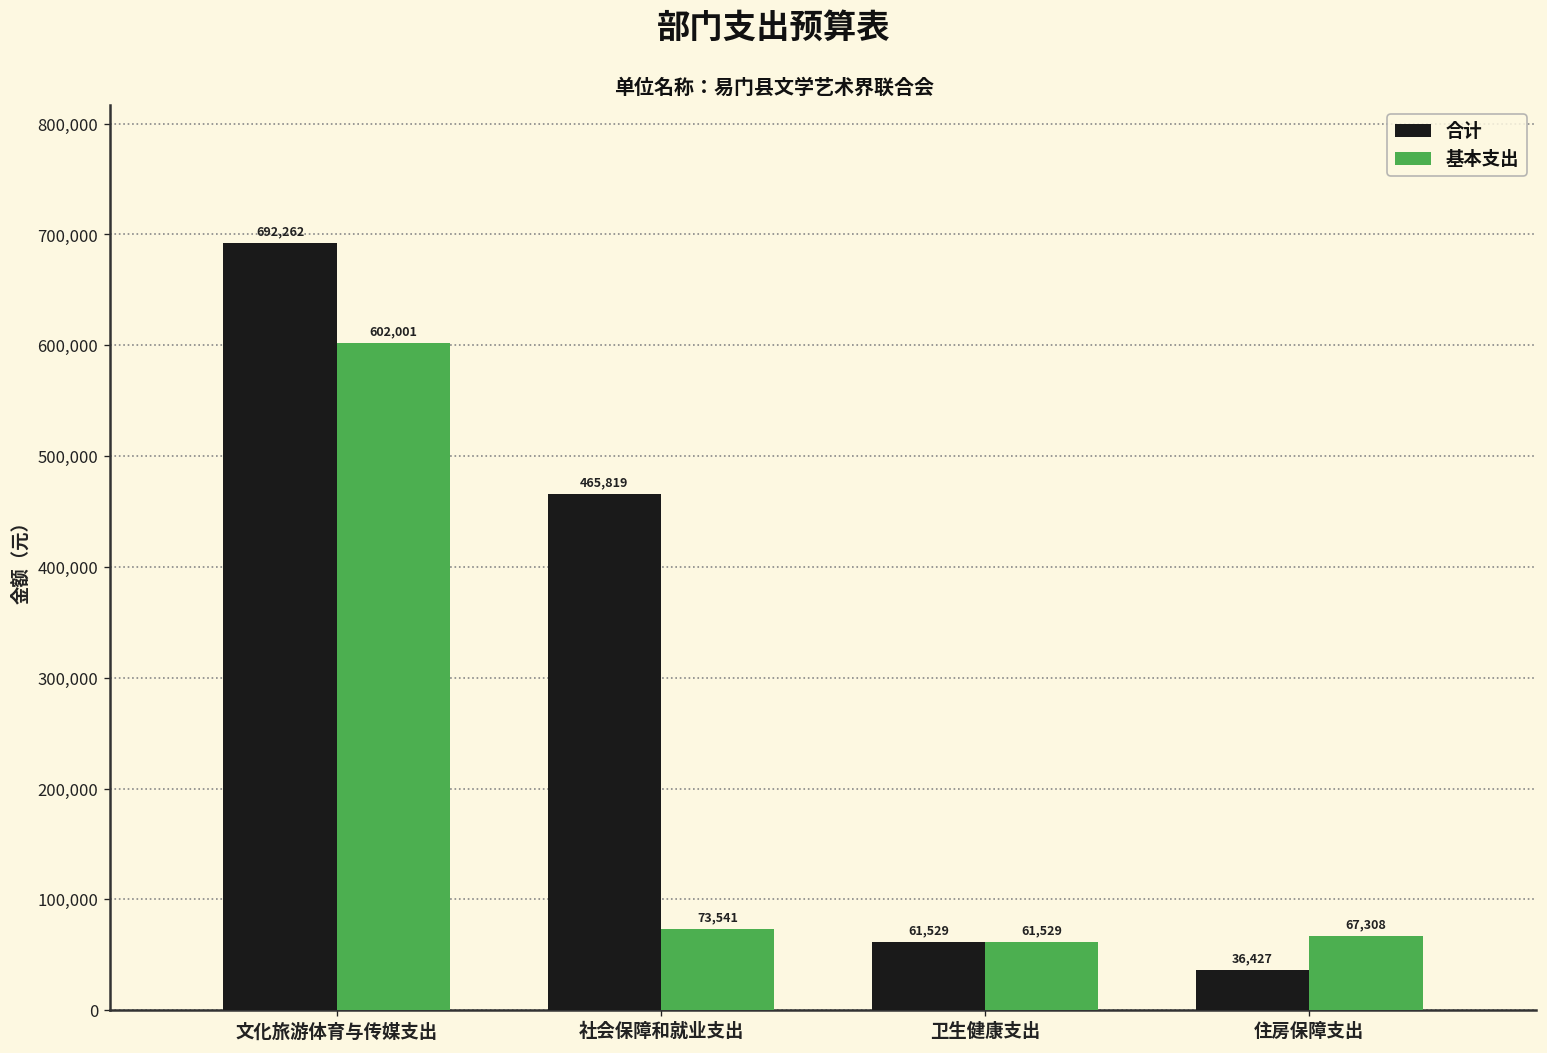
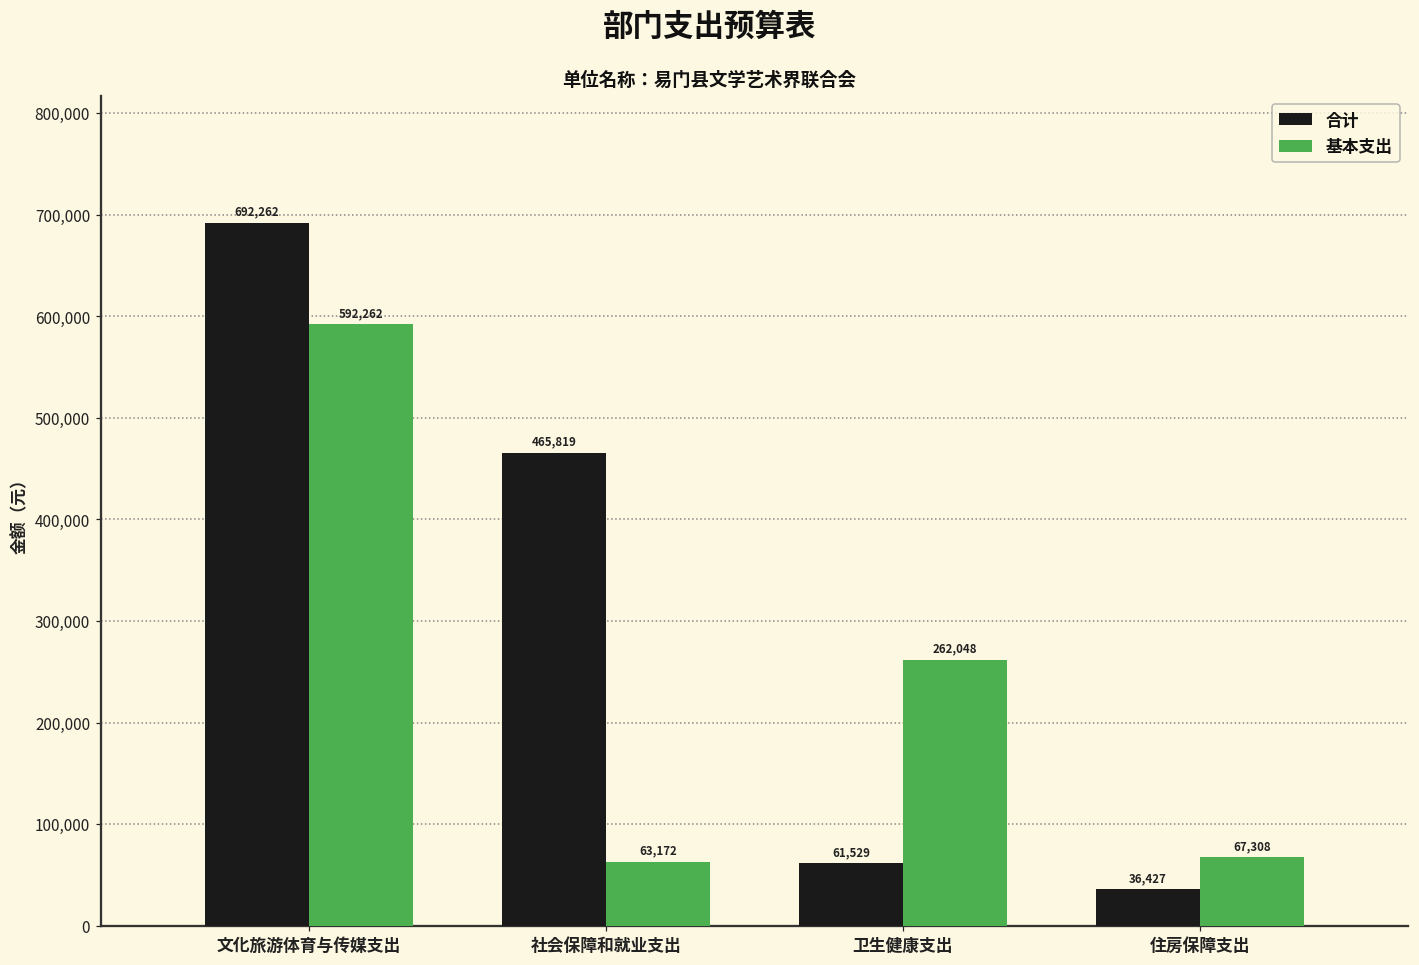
  {
    "合计": {
      "文化旅游体育与传媒支出": "692,262",
      "社会保障和就业支出": "465,819",
      "卫生健康支出": "61,529",
      "住房保障支出": "36,427"
    },
    "基本支出": {
-     "文化旅游体育与传媒支出": "602,001",
-     "社会保障和就业支出": "73,541",
-     "卫生健康支出": "61,529",
+     "文化旅游体育与传媒支出": "592,262",
+     "社会保障和就业支出": "63,172",
+     "卫生健康支出": "262,048",
      "住房保障支出": "67,308"
    }
  }
